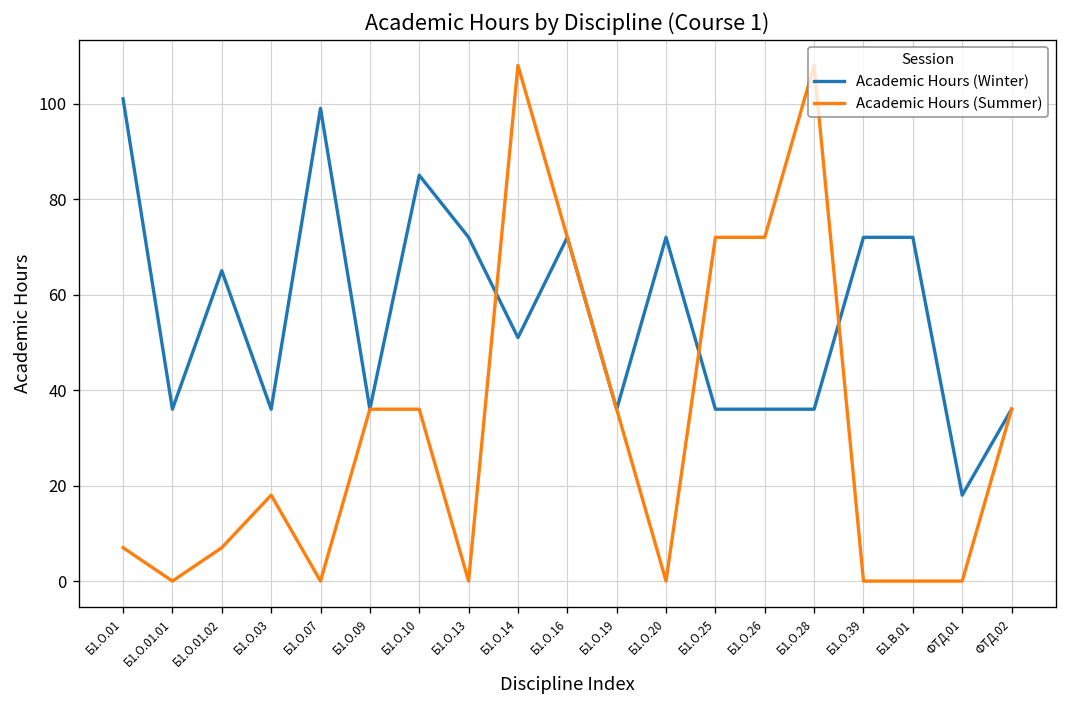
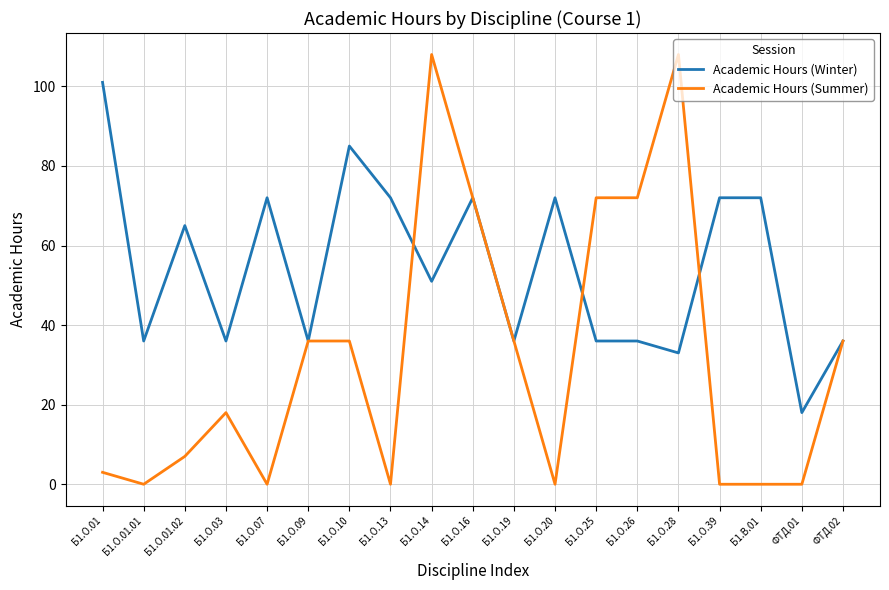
  {
    "Academic Hours (Winter)": {
      "Б1.О.01": 101,
      "Б1.О.01.01": 36,
      "Б1.О.01.02": 65,
      "Б1.О.03": 36,
-     "Б1.О.07": 99,
+     "Б1.О.07": 72,
      "Б1.О.10": 85,
      "Б1.О.13": 72,
      "Б1.О.14": 51,
      "Б1.О.20": 72,
      "Б1.О.25": 36,
      "Б1.О.26": 36,
-     "Б1.О.28": 36,
+     "Б1.О.28": 33,
      "Б1.О.39": 72,
      "Б1.В.01": 72,
      "ФТД.01": 18
    },
    "Academic Hours (Summer)": {
-     "Б1.О.01": 7,
+     "Б1.О.01": 3,
      "Б1.О.01.01": 0,
      "Б1.О.01.02": 7,
      "Б1.О.03": 18,
      "Б1.О.07": 0,
      "Б1.О.10": 36,
      "Б1.О.13": 0,
      "Б1.О.14": 108,
      "Б1.О.20": 0,
      "Б1.О.25": 72,
      "Б1.О.26": 72,
      "Б1.О.39": 0,
      "Б1.В.01": 0,
      "ФТД.01": 0
    }
  }
